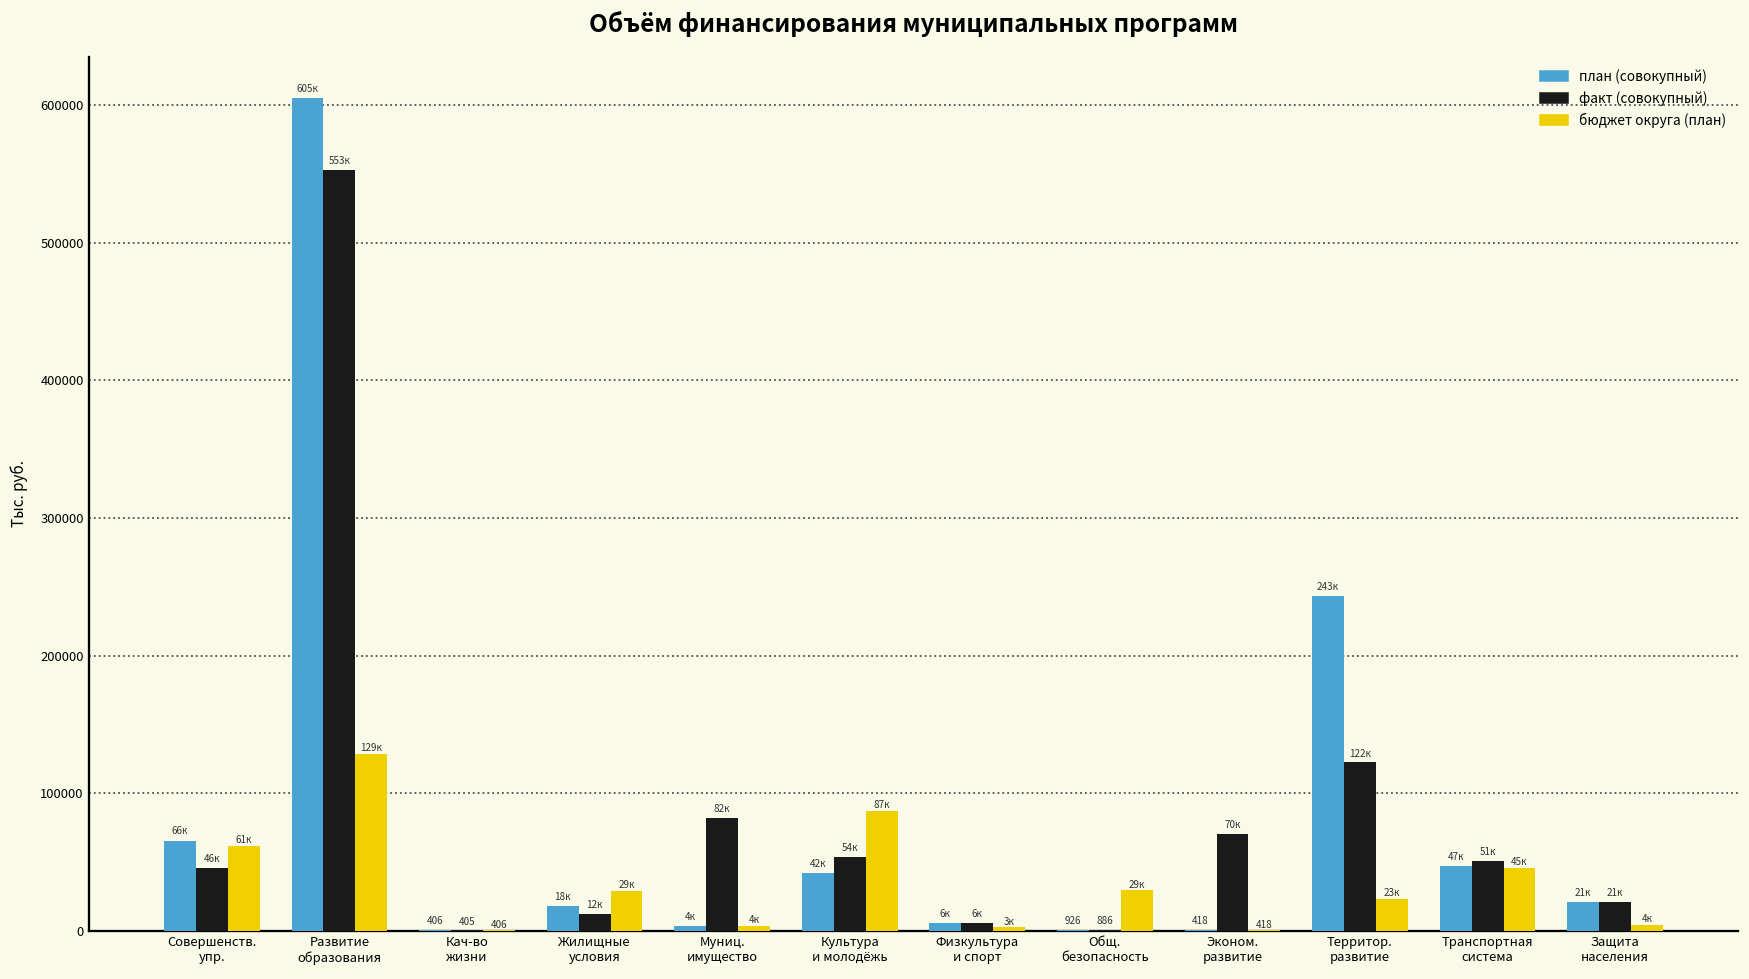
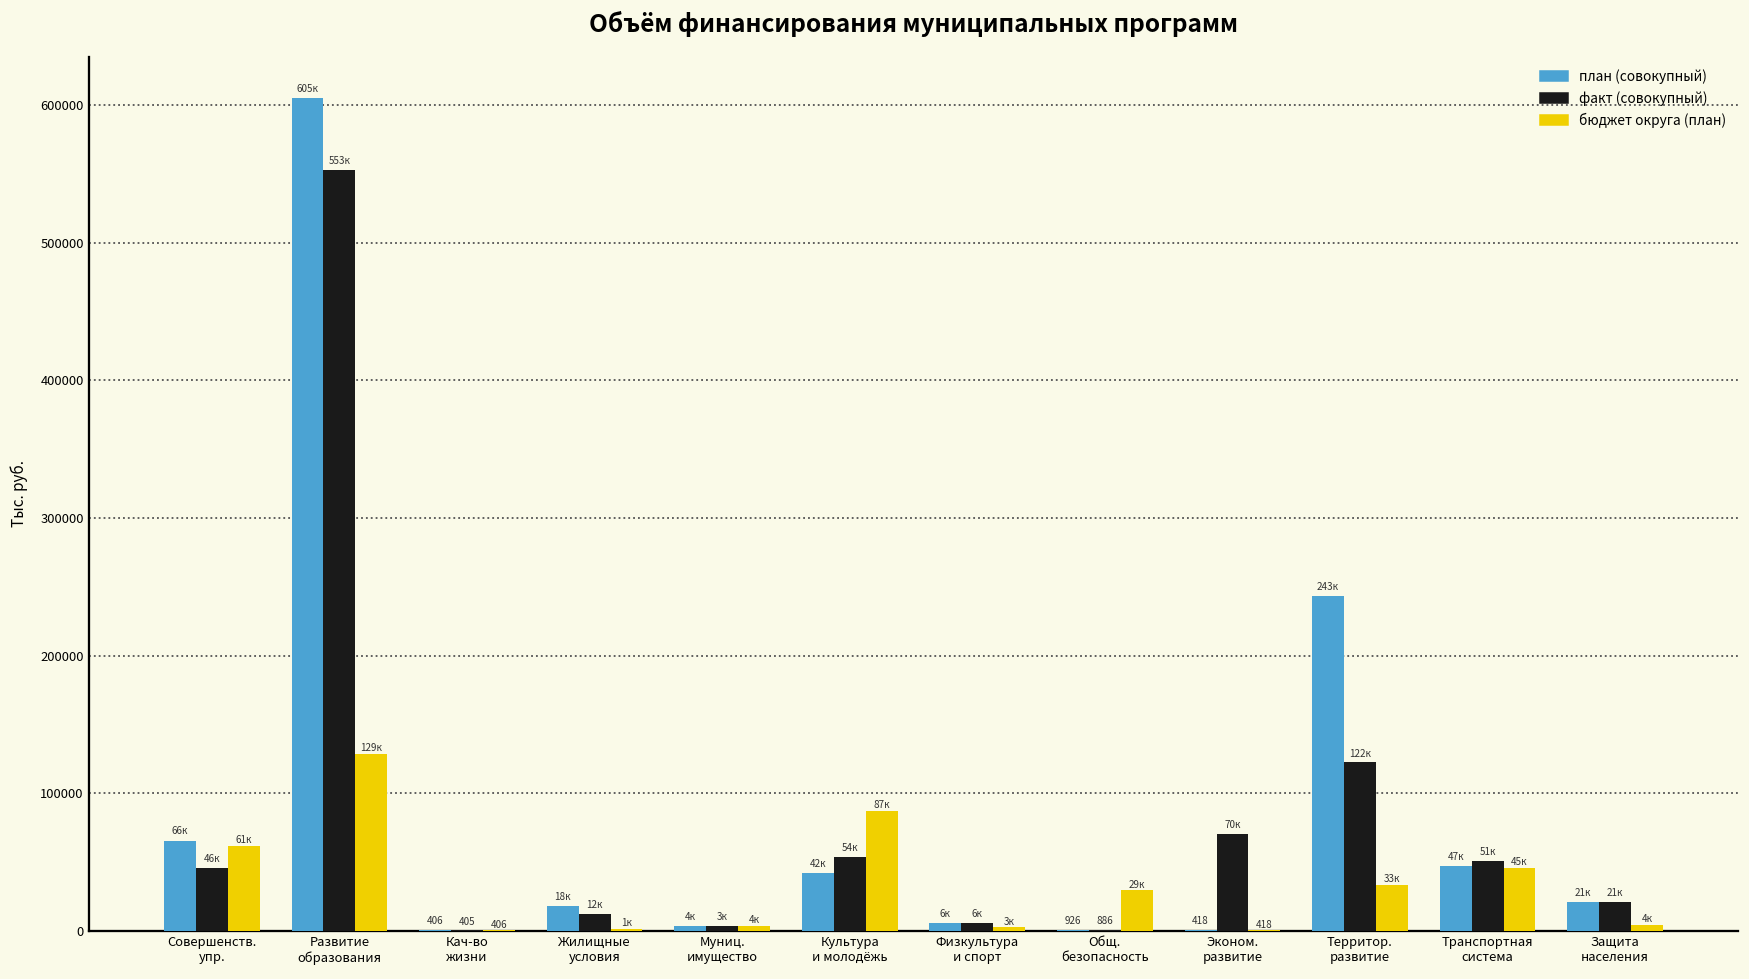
  {
    "план (совокупный)": {
      "Кач-во жизни": "406",
      "Общ. безопасность": "926",
      "Эконом. развитие": "418"
    },
    "факт (совокупный)": {
      "Кач-во жизни": "405",
-     "Муниц. имущество": "82к",
+     "Муниц. имущество": "3к",
      "Общ. безопасность": "886"
    },
    "бюджет округа (план)": {
      "Кач-во жизни": "406",
-     "Жилищные условия": "29к",
+     "Жилищные условия": "1к",
      "Эконом. развитие": "418",
-     "Территор. развитие": "23к"
+     "Территор. развитие": "33к"
    }
  }
